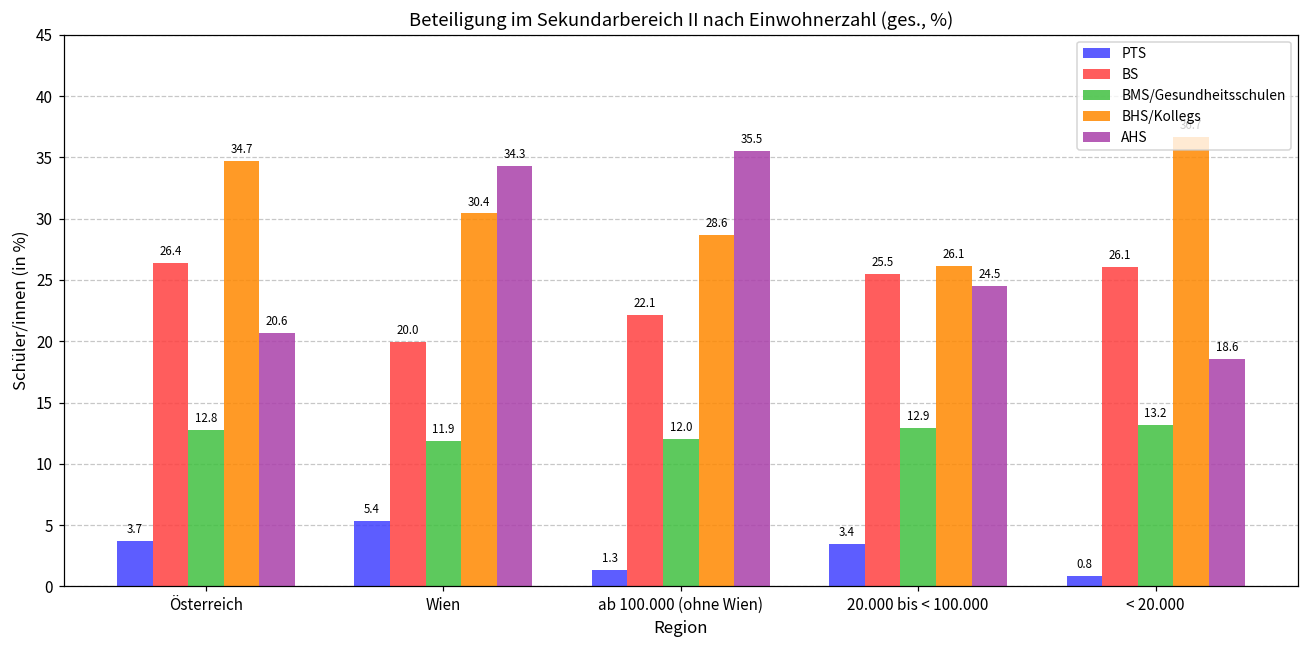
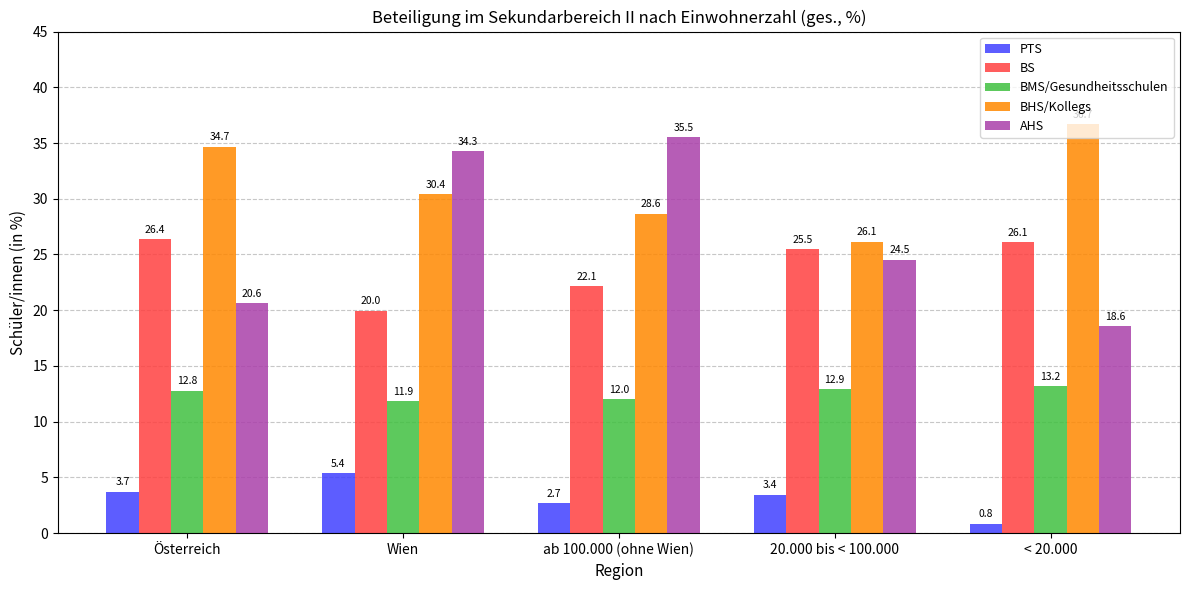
  {
    "PTS": {
      "Österreich": 3.7,
      "Wien": 5.4,
-     "ab 100.000 (ohne Wien)": 1.3,
+     "ab 100.000 (ohne Wien)": 2.7,
      "20.000 bis < 100.000": 3.4,
      "< 20.000": 0.8
    },
    "BS": {
      "Österreich": 26.4,
      "Wien": 20.0,
      "ab 100.000 (ohne Wien)": 22.1,
      "20.000 bis < 100.000": 25.5,
      "< 20.000": 26.1
    },
    "BMS/Gesundheitsschulen": {
      "Österreich": 12.8,
      "Wien": 11.9,
      "ab 100.000 (ohne Wien)": 12.0,
      "20.000 bis < 100.000": 12.9,
      "< 20.000": 13.2
    },
    "BHS/Kollegs": {
      "Österreich": 34.7,
      "Wien": 30.4,
      "ab 100.000 (ohne Wien)": 28.6,
      "20.000 bis < 100.000": 26.1
    },
    "AHS": {
      "Österreich": 20.6,
      "Wien": 34.3,
      "ab 100.000 (ohne Wien)": 35.5,
      "20.000 bis < 100.000": 24.5,
      "< 20.000": 18.6
    }
  }
